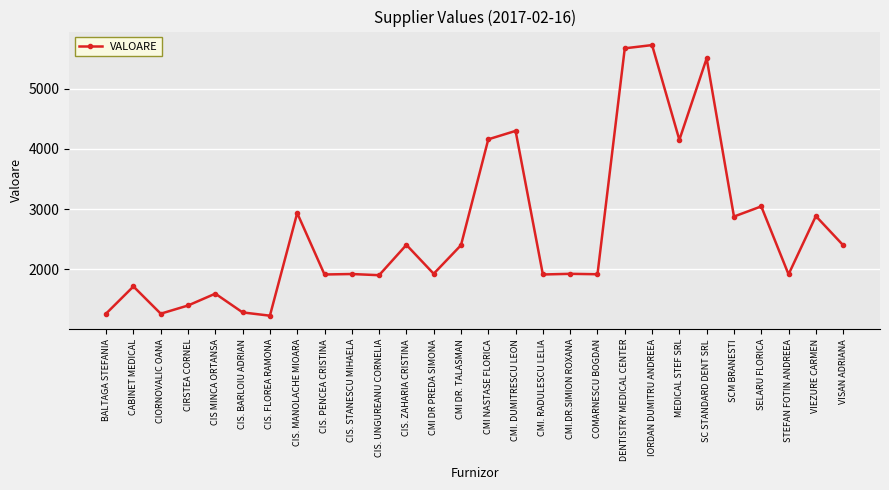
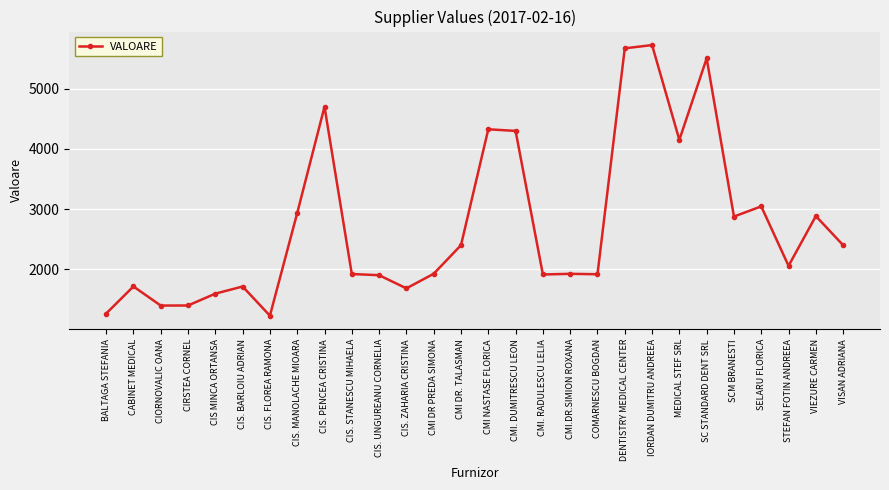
  {
    "BALTAGA STEFANIA": 1300,
    "CABINET MEDICAL": 1700,
-   "CIORNOVALIC OANA": 1300,
+   "CIORNOVALIC OANA": 1400,
    "CIRSTEA CORNEL": 1400,
    "CIS MINCA ORTANSA": 1600,
-   "CIS. BARLOIU ADRIAN": 1300,
+   "CIS. BARLOIU ADRIAN": 1700,
    "CIS. FLOREA RAMONA": 1200,
    "CIS. MANOLACHE MIOARA": 2900,
-   "CIS. PENCEA CRISTINA": 1900,
+   "CIS. PENCEA CRISTINA": 4700,
    "CIS. STANESCU MIHAELA": 1900,
    "CIS. UNGUREANU CORNELIA": 1900,
-   "CIS. ZAHARIA CRISTINA": 2400,
+   "CIS. ZAHARIA CRISTINA": 1700,
    "CMI DR PREDA SIMONA": 1900,
    "CMI DR. TALASMAN": 2400,
-   "CMI NASTASE FLORICA": 4200,
+   "CMI NASTASE FLORICA": 4300,
    "CMI. DUMITRESCU LEON": 4300,
    "CMI. RADULESCU LELIA": 1900,
    "CMI.DR.SIMION ROXANA": 1900,
    "COMARNESCU BOGDAN": 1900,
    "DENTISTRY MEDICAL CENTER": 5700,
    "IORDAN DUMITRU ANDREEA": 5700,
    "MEDICAL STEF SRL": 4200,
    "SC STANDARD DENT SRL": 5500,
    "SCM BRANESTI": 2900,
    "SELARU FLORICA": 3000,
-   "STEFAN FOTIN ANDREEA": 1900,
+   "STEFAN FOTIN ANDREEA": 2100,
    "VIEZURE CARMEN": 2900,
    "VISAN ADRIANA": 2400
  }
